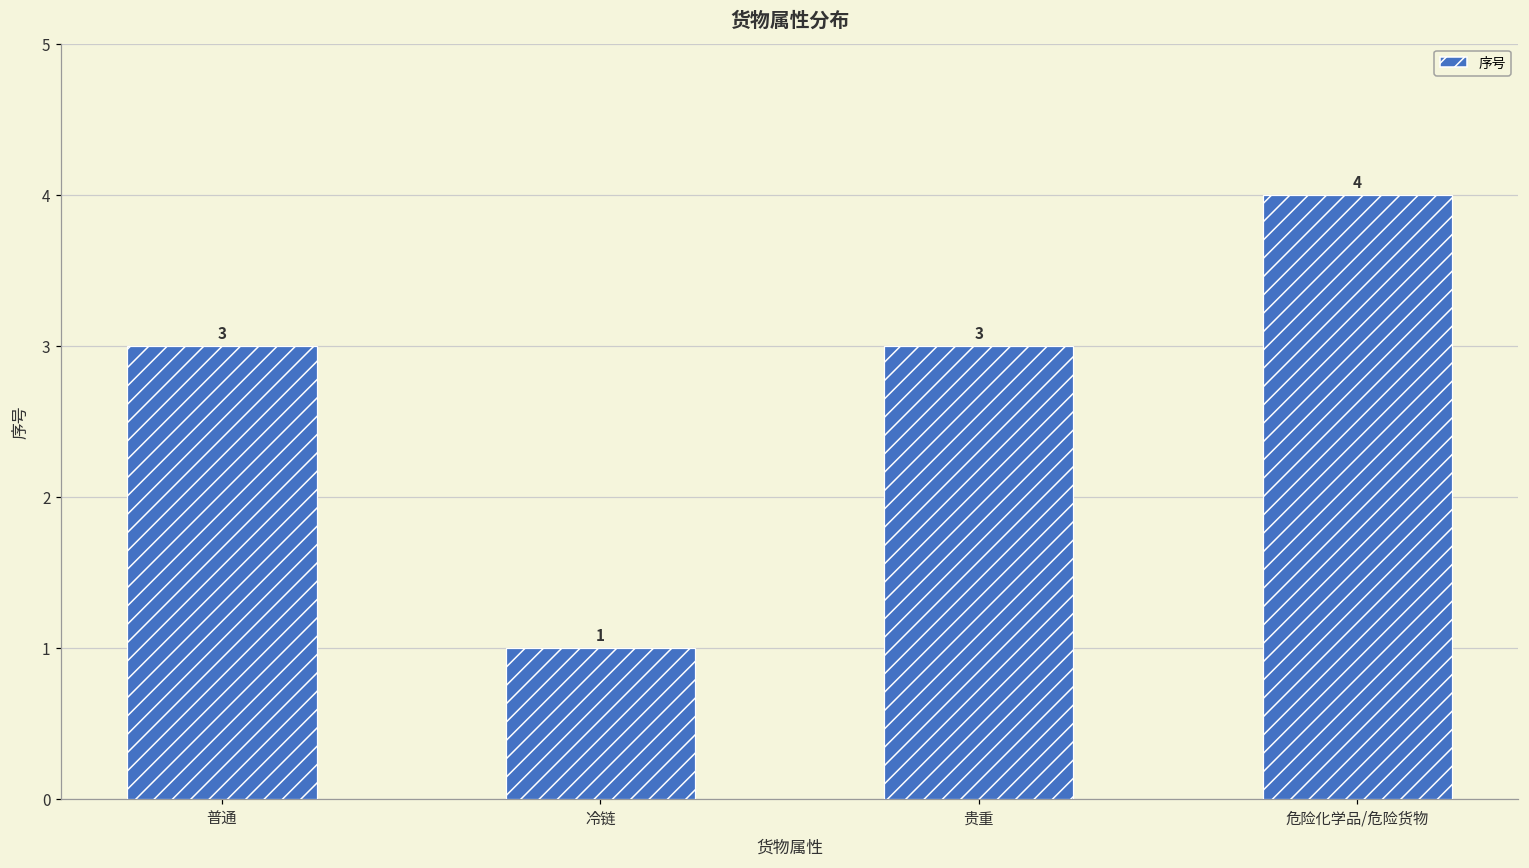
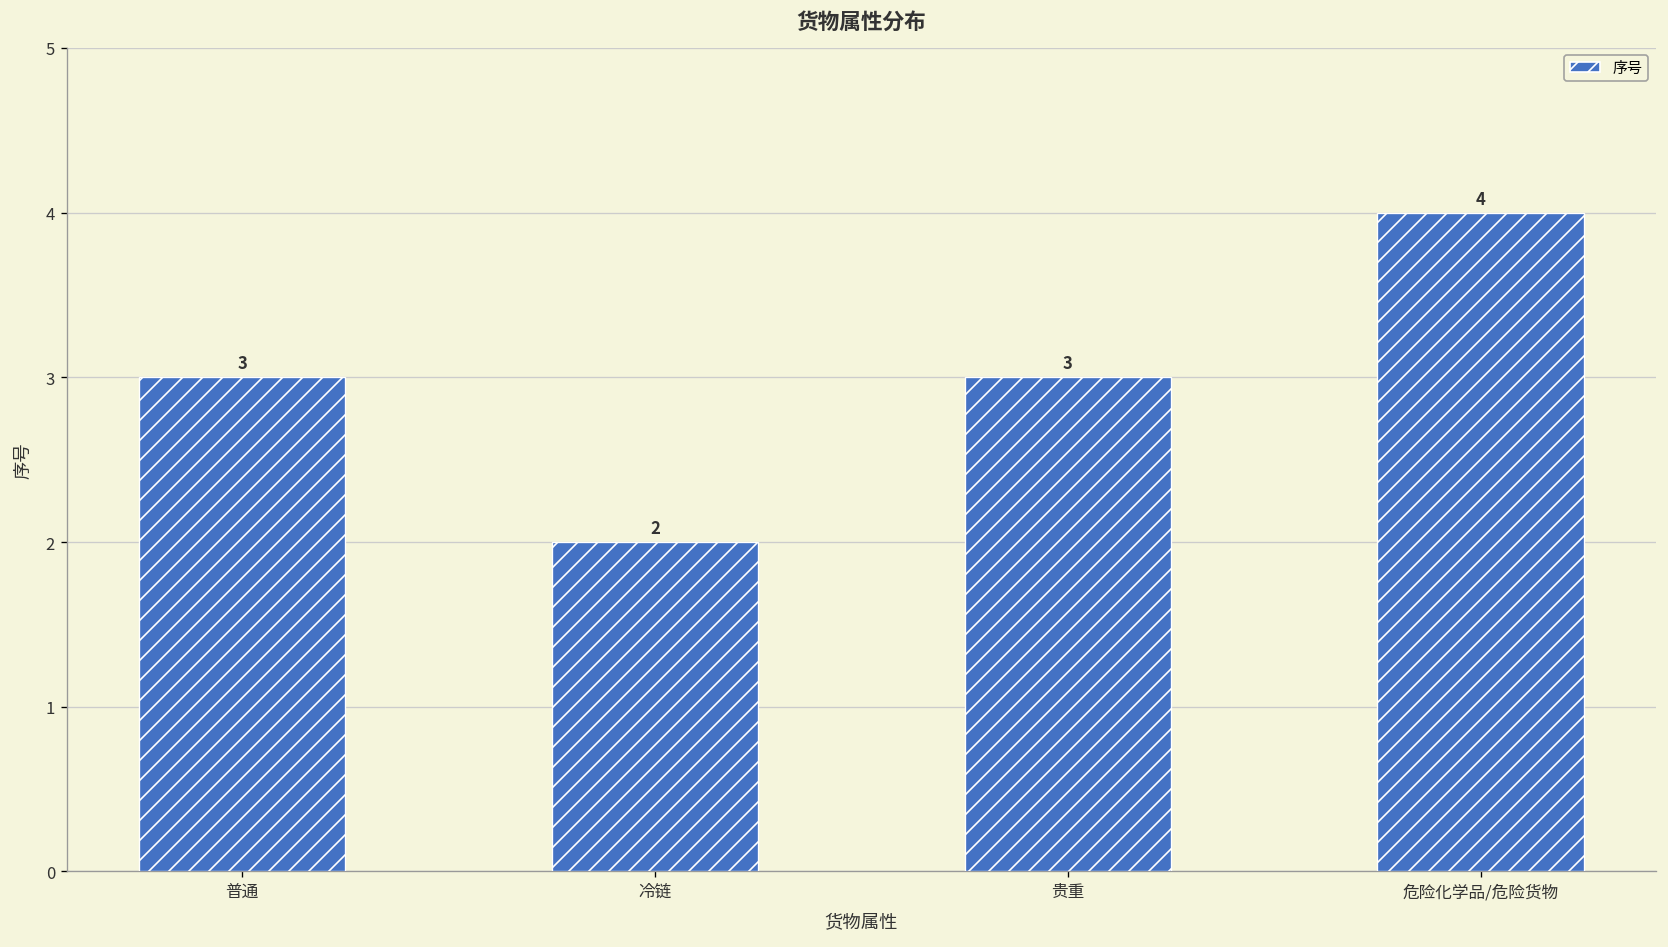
  {
    "普通": 3,
-   "冷链": 1,
+   "冷链": 2,
    "贵重": 3,
    "危险化学品/危险货物": 4
  }
